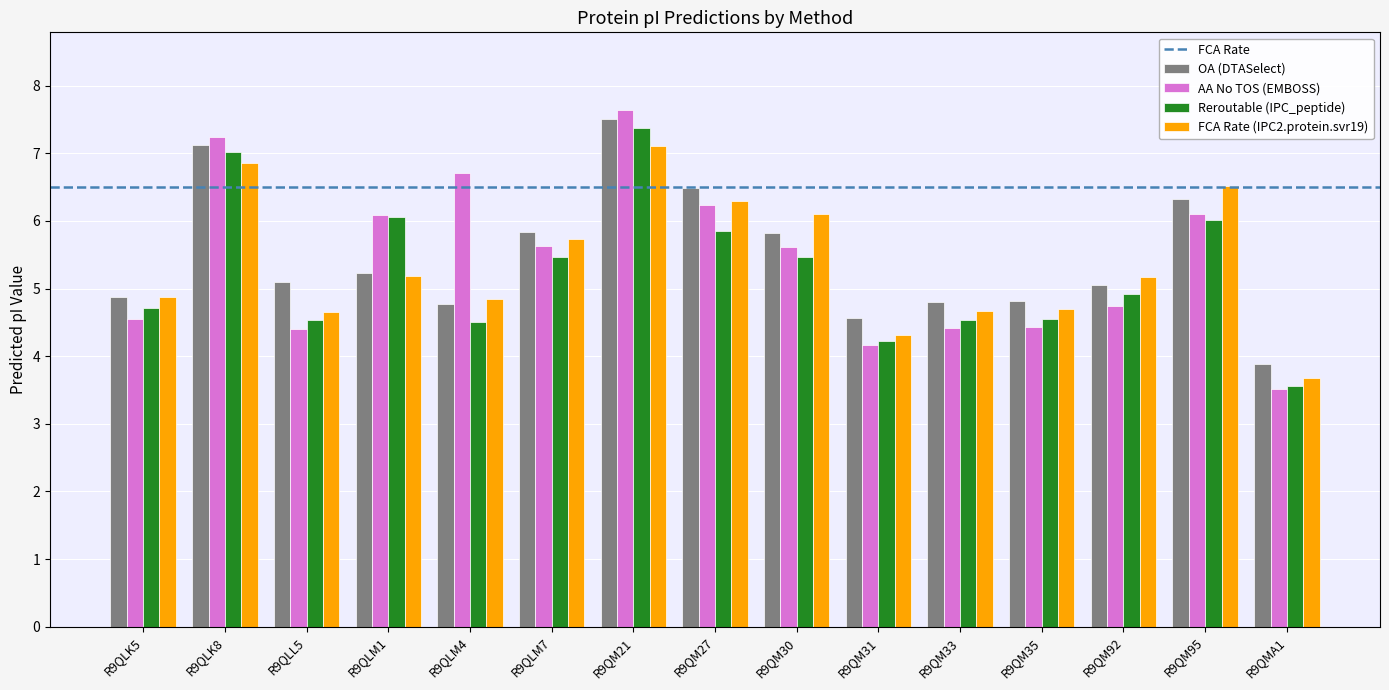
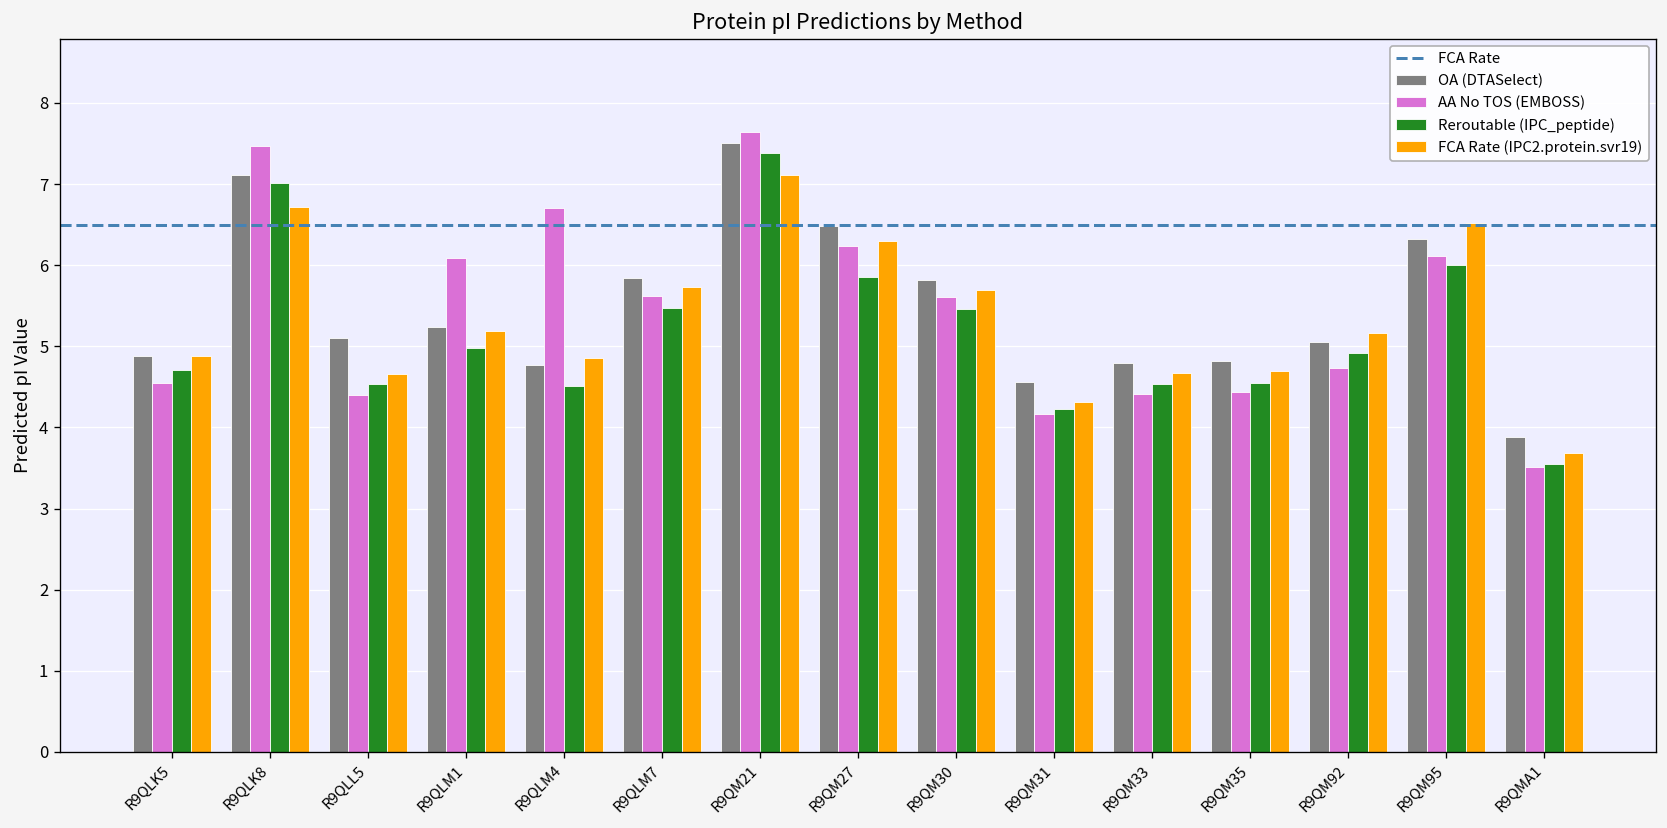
  {
    "OA (DTASelect)": {
      "R9QLK5": 4.9,
      "R9QLK8": 7.1,
      "R9QLL5": 5.1,
      "R9QLM1": 5.2,
      "R9QLM4": 4.8,
      "R9QLM7": 5.8,
      "R9QM21": 7.5,
      "R9QM27": 6.5,
      "R9QM30": 5.8,
      "R9QM31": 4.6,
      "R9QM33": 4.8,
      "R9QM35": 4.8,
      "R9QM92": 5.1,
      "R9QM95": 6.3,
      "R9QMA1": 3.9
    },
    "AA No TOS (EMBOSS)": {
      "R9QLK5": 4.5,
-     "R9QLK8": 7.2,
+     "R9QLK8": 7.5,
      "R9QLL5": 4.4,
      "R9QLM1": 6.1,
      "R9QLM4": 6.7,
      "R9QLM7": 5.6,
      "R9QM21": 7.6,
      "R9QM27": 6.2,
      "R9QM30": 5.6,
      "R9QM31": 4.2,
      "R9QM33": 4.4,
      "R9QM35": 4.4,
      "R9QM92": 4.7,
      "R9QM95": 6.1,
      "R9QMA1": 3.5
    },
    "Reroutable (IPC_peptide)": {
      "R9QLK5": 4.7,
      "R9QLK8": 7.0,
      "R9QLL5": 4.5,
-     "R9QLM1": 6.1,
+     "R9QLM1": 5.0,
      "R9QLM4": 4.5,
      "R9QLM7": 5.5,
      "R9QM21": 7.4,
      "R9QM27": 5.9,
      "R9QM30": 5.5,
      "R9QM31": 4.2,
      "R9QM33": 4.5,
      "R9QM35": 4.5,
      "R9QM92": 4.9,
      "R9QM95": 6.0,
      "R9QMA1": 3.6
    },
    "FCA Rate (IPC2.protein.svr19)": {
      "R9QLK5": 4.9,
-     "R9QLK8": 6.9,
+     "R9QLK8": 6.7,
      "R9QLL5": 4.7,
      "R9QLM1": 5.2,
      "R9QLM4": 4.9,
      "R9QLM7": 5.7,
      "R9QM21": 7.1,
      "R9QM27": 6.3,
-     "R9QM30": 6.1,
+     "R9QM30": 5.7,
      "R9QM31": 4.3,
      "R9QM33": 4.7,
      "R9QM35": 4.7,
      "R9QM92": 5.2,
      "R9QM95": 6.5,
      "R9QMA1": 3.7
    }
  }
